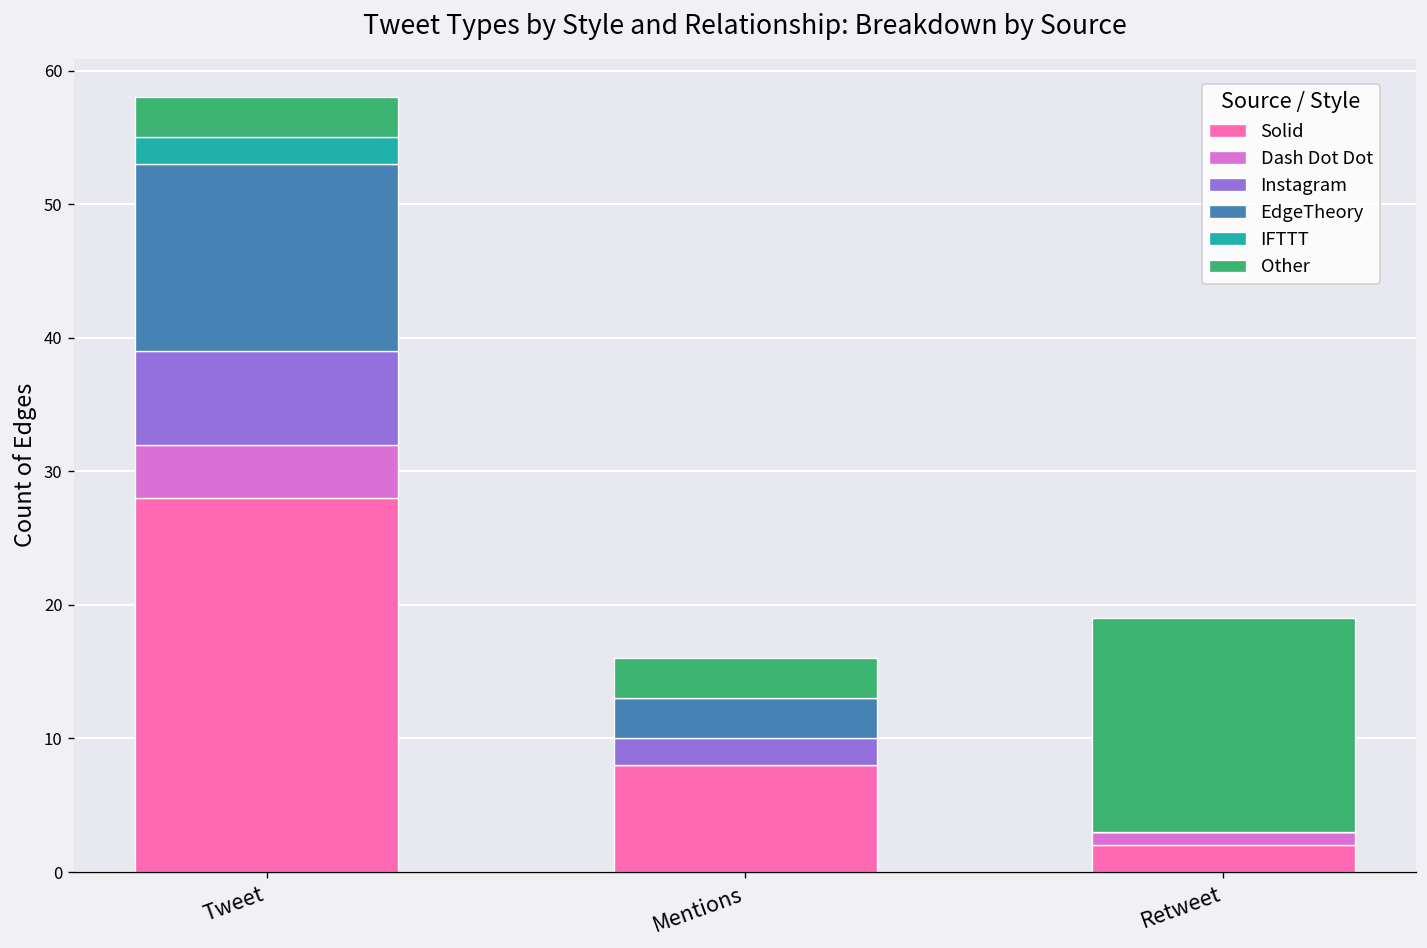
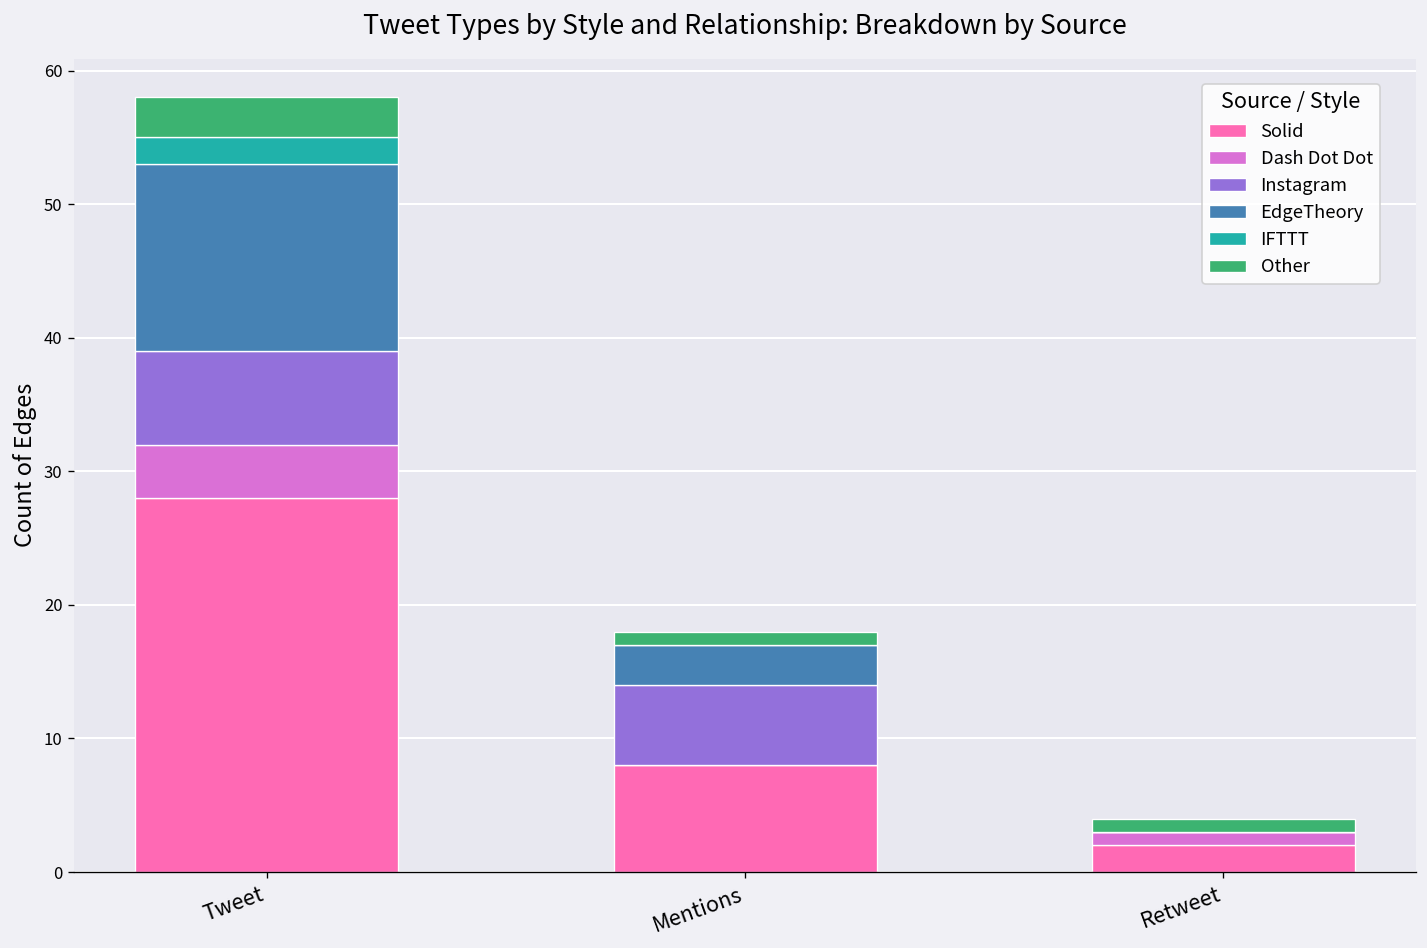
  {
    "Instagram": {
      "Tweet": 7,
-     "Mentions": 2,
+     "Mentions": 6,
      "Retweet": 0
    },
    "EdgeTheory": {
      "Tweet": 14,
      "Mentions": 3,
      "Retweet": 0
    },
    "IFTTT": {
      "Tweet": 2,
      "Mentions": 0,
      "Retweet": 0
    },
    "Other": {
      "Tweet": 3,
-     "Mentions": 3,
-     "Retweet": 16
+     "Mentions": 1,
+     "Retweet": 1
    }
  }
